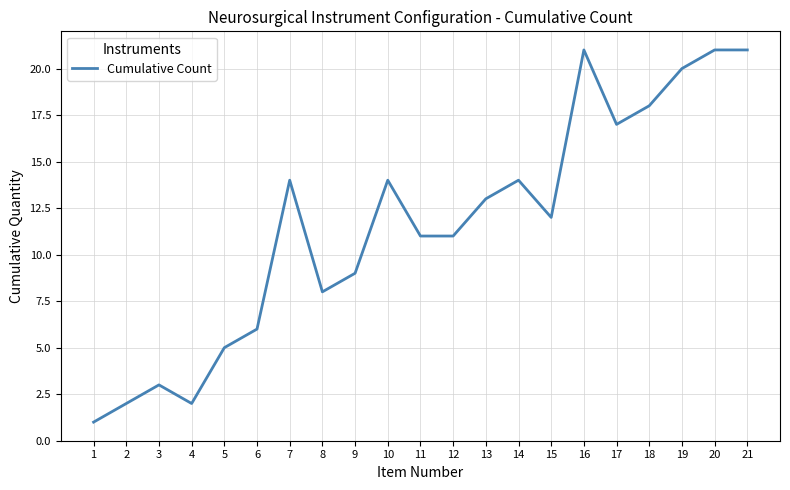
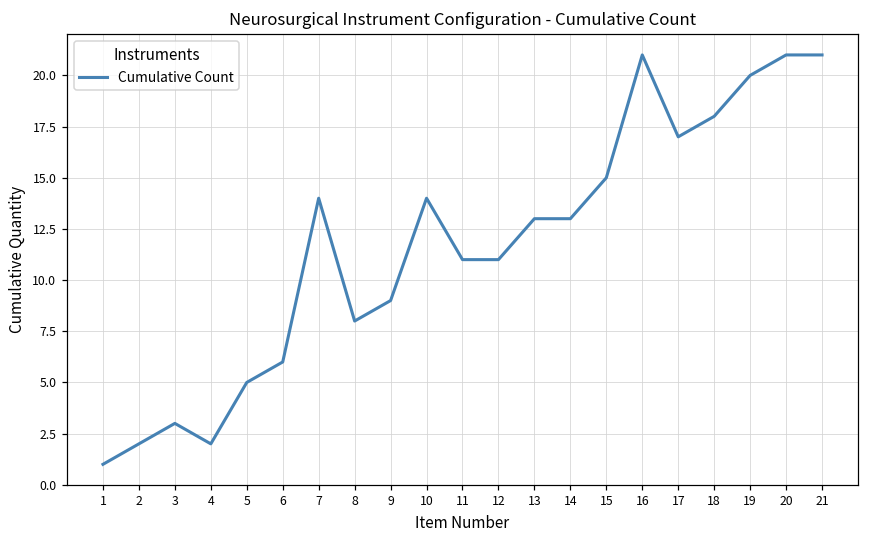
  {
    "1": 1,
    "2": 2,
    "3": 3,
    "4": 2,
    "5": 5,
    "6": 6,
    "7": 14,
    "8": 8,
    "9": 9,
    "10": 14,
    "11": 11,
    "12": 11,
    "13": 13,
-   "14": 14,
-   "15": 12,
+   "14": 13,
+   "15": 15,
    "16": 21,
    "17": 17,
    "18": 18,
    "19": 20,
    "20": 21,
    "21": 21
  }
